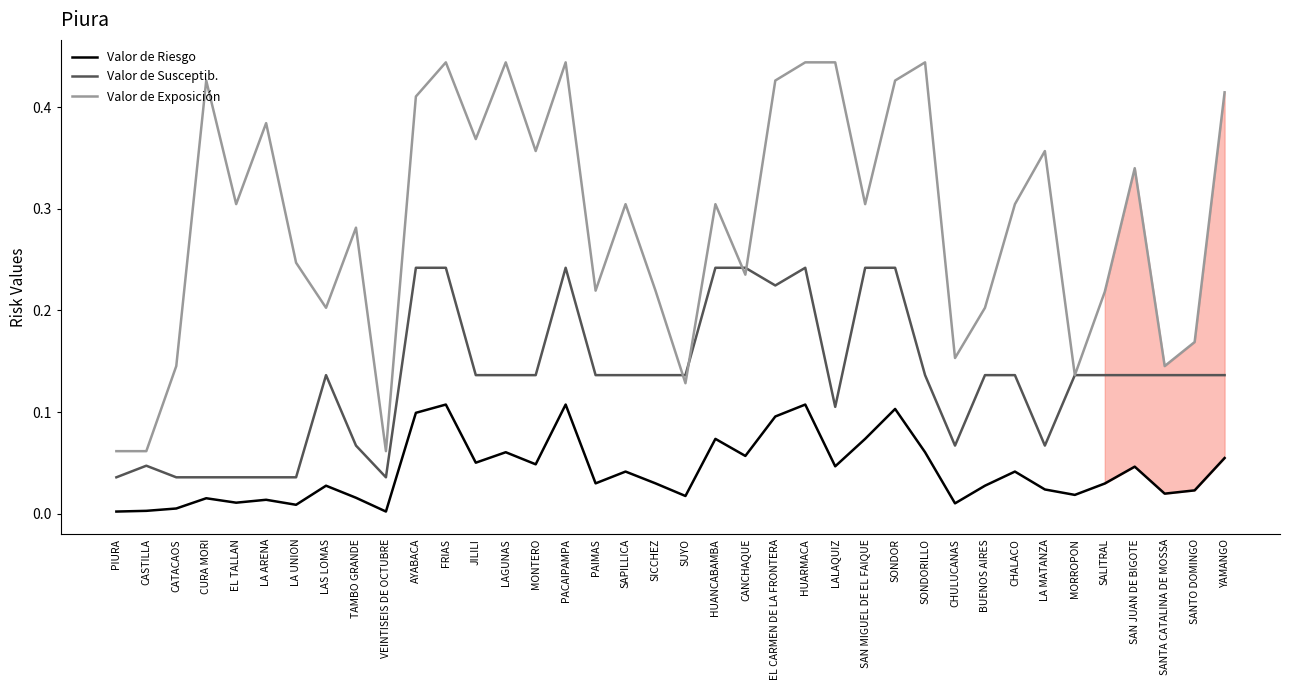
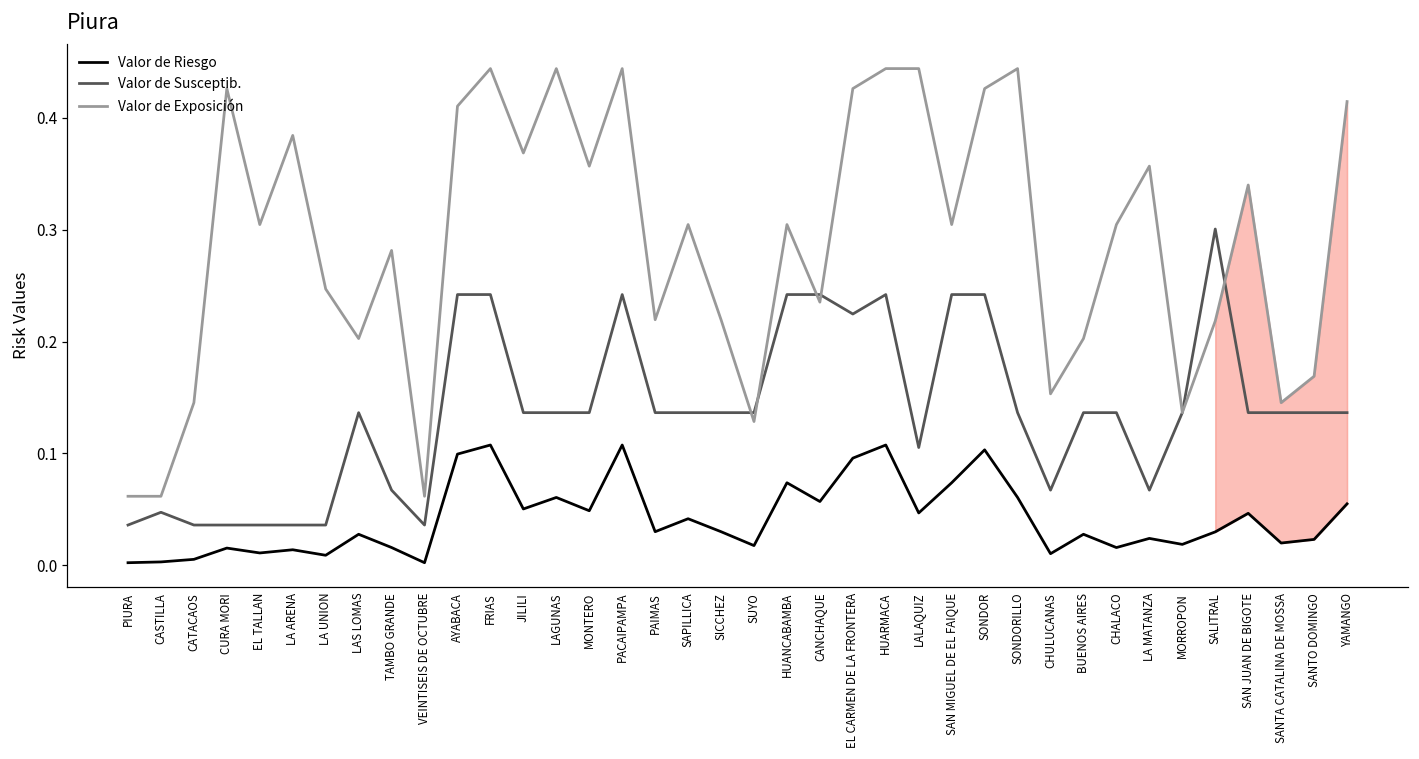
  {
    "Valor de Riesgo": {
      "PIURA": 0.002,
      "CASTILLA": 0.003,
      "CATACAOS": 0.005,
      "CURA MORI": 0.015,
      "EL TALLAN": 0.011,
      "LA ARENA": 0.014,
      "LA UNION": 0.009,
      "LAS LOMAS": 0.028,
      "TAMBO GRANDE": 0.016,
      "VEINTISEIS DE OCTUBRE": 0.002,
      "AYABACA": 0.099,
      "FRIAS": 0.107,
      "JILILI": 0.050,
      "LAGUNAS": 0.061,
      "MONTERO": 0.049,
      "PACAIPAMPA": 0.107,
      "PAIMAS": 0.030,
      "SAPILLICA": 0.042,
      "SICCHEZ": 0.030,
      "SUYO": 0.018,
      "HUANCABAMBA": 0.074,
      "CANCHAQUE": 0.057,
      "EL CARMEN DE LA FRONTERA": 0.096,
      "HUARMACA": 0.107,
      "LALAQUIZ": 0.047,
      "SAN MIGUEL DE EL FAIQUE": 0.074,
      "SONDOR": 0.103,
      "SONDORILLO": 0.061,
      "CHULUCANAS": 0.010,
      "BUENOS AIRES": 0.028,
-     "CHALACO": 0.042,
+     "CHALACO": 0.016,
      "LA MATANZA": 0.024,
      "MORROPON": 0.019,
      "SALITRAL": 0.030,
      "SAN JUAN DE BIGOTE": 0.046,
      "SANTA CATALINA DE MOSSA": 0.020,
      "SANTO DOMINGO": 0.023,
      "YAMANGO": 0.055
    },
    "Valor de Susceptib.": {
      "PIURA": 0.036,
      "CASTILLA": 0.047,
      "CATACAOS": 0.036,
      "CURA MORI": 0.036,
      "EL TALLAN": 0.036,
      "LA ARENA": 0.036,
      "LA UNION": 0.036,
      "LAS LOMAS": 0.136,
      "TAMBO GRANDE": 0.067,
      "VEINTISEIS DE OCTUBRE": 0.036,
      "AYABACA": 0.242,
      "FRIAS": 0.242,
      "JILILI": 0.136,
      "LAGUNAS": 0.136,
      "MONTERO": 0.136,
      "PACAIPAMPA": 0.242,
      "PAIMAS": 0.136,
      "SAPILLICA": 0.136,
      "SICCHEZ": 0.136,
      "SUYO": 0.136,
      "HUANCABAMBA": 0.242,
      "CANCHAQUE": 0.242,
      "EL CARMEN DE LA FRONTERA": 0.225,
      "HUARMACA": 0.242,
      "LALAQUIZ": 0.105,
      "SAN MIGUEL DE EL FAIQUE": 0.242,
      "SONDOR": 0.242,
      "SONDORILLO": 0.136,
      "CHULUCANAS": 0.067,
      "BUENOS AIRES": 0.136,
      "CHALACO": 0.136,
      "LA MATANZA": 0.067,
-     "SALITRAL": 0.136,
+     "SALITRAL": 0.301,
      "SAN JUAN DE BIGOTE": 0.136,
      "SANTA CATALINA DE MOSSA": 0.136,
      "SANTO DOMINGO": 0.136,
      "YAMANGO": 0.136
    },
    "Valor de Exposición": {
      "PIURA": 0.062,
      "CASTILLA": 0.062,
      "CATACAOS": 0.145,
      "CURA MORI": 0.426,
      "EL TALLAN": 0.305,
      "LA ARENA": 0.384,
      "LA UNION": 0.247,
      "LAS LOMAS": 0.203,
      "TAMBO GRANDE": 0.281,
      "VEINTISEIS DE OCTUBRE": 0.062,
      "AYABACA": 0.410,
      "FRIAS": 0.444,
      "JILILI": 0.369,
      "LAGUNAS": 0.444,
      "MONTERO": 0.357,
      "PACAIPAMPA": 0.444,
      "PAIMAS": 0.220,
      "SAPILLICA": 0.305,
      "SICCHEZ": 0.220,
      "SUYO": 0.128,
      "HUANCABAMBA": 0.305,
      "CANCHAQUE": 0.235,
      "EL CARMEN DE LA FRONTERA": 0.426,
      "HUARMACA": 0.444,
      "LALAQUIZ": 0.444,
      "SAN MIGUEL DE EL FAIQUE": 0.305,
      "SONDOR": 0.426,
      "SONDORILLO": 0.444,
      "CHULUCANAS": 0.153,
      "BUENOS AIRES": 0.203,
      "CHALACO": 0.305,
      "LA MATANZA": 0.357
    }
  }
